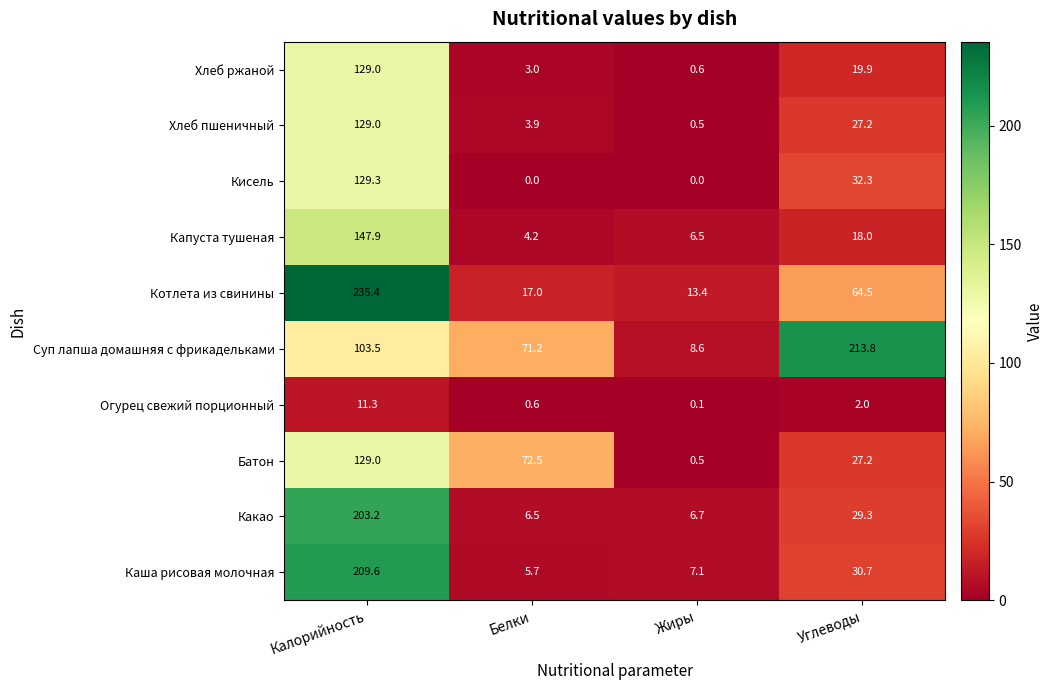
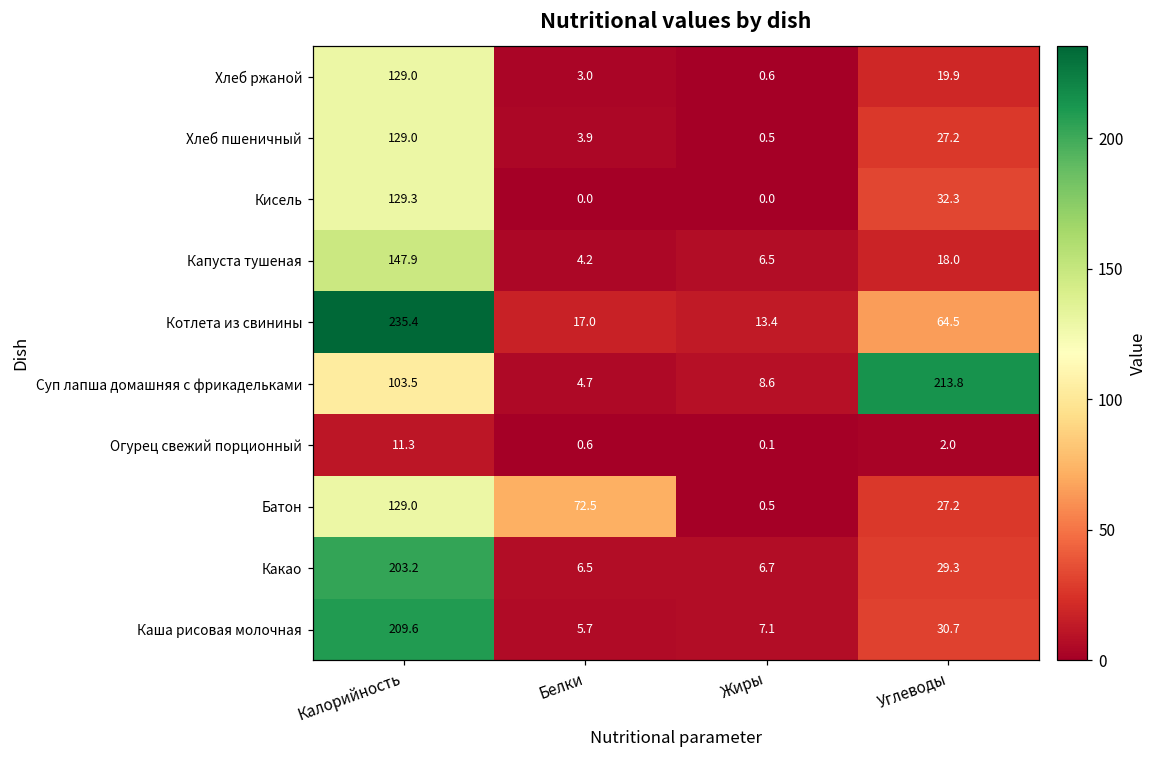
  {
    "Хлеб ржаной": {
      "Калорийность": 129.0,
      "Белки": 3.0,
      "Жиры": 0.6,
      "Углеводы": 19.9
    },
    "Хлеб пшеничный": {
      "Калорийность": 129.0,
      "Белки": 3.9,
      "Жиры": 0.5,
      "Углеводы": 27.2
    },
    "Кисель": {
      "Калорийность": 129.3,
      "Белки": 0.0,
      "Жиры": 0.0,
      "Углеводы": 32.3
    },
    "Капуста тушеная": {
      "Калорийность": 147.9,
      "Белки": 4.2,
      "Жиры": 6.5,
      "Углеводы": 18.0
    },
    "Котлета из свинины": {
      "Калорийность": 235.4,
      "Белки": 17.0,
      "Жиры": 13.4,
      "Углеводы": 64.5
    },
    "Суп лапша домашняя с фрикадельками": {
      "Калорийность": 103.5,
-     "Белки": 71.2,
+     "Белки": 4.7,
      "Жиры": 8.6,
      "Углеводы": 213.8
    },
    "Огурец свежий порционный": {
      "Калорийность": 11.3,
      "Белки": 0.6,
      "Жиры": 0.1,
      "Углеводы": 2.0
    },
    "Батон": {
      "Калорийность": 129.0,
      "Белки": 72.5,
      "Жиры": 0.5,
      "Углеводы": 27.2
    },
    "Какао": {
      "Калорийность": 203.2,
      "Белки": 6.5,
      "Жиры": 6.7,
      "Углеводы": 29.3
    },
    "Каша рисовая молочная": {
      "Калорийность": 209.6,
      "Белки": 5.7,
      "Жиры": 7.1,
      "Углеводы": 30.7
    }
  }
